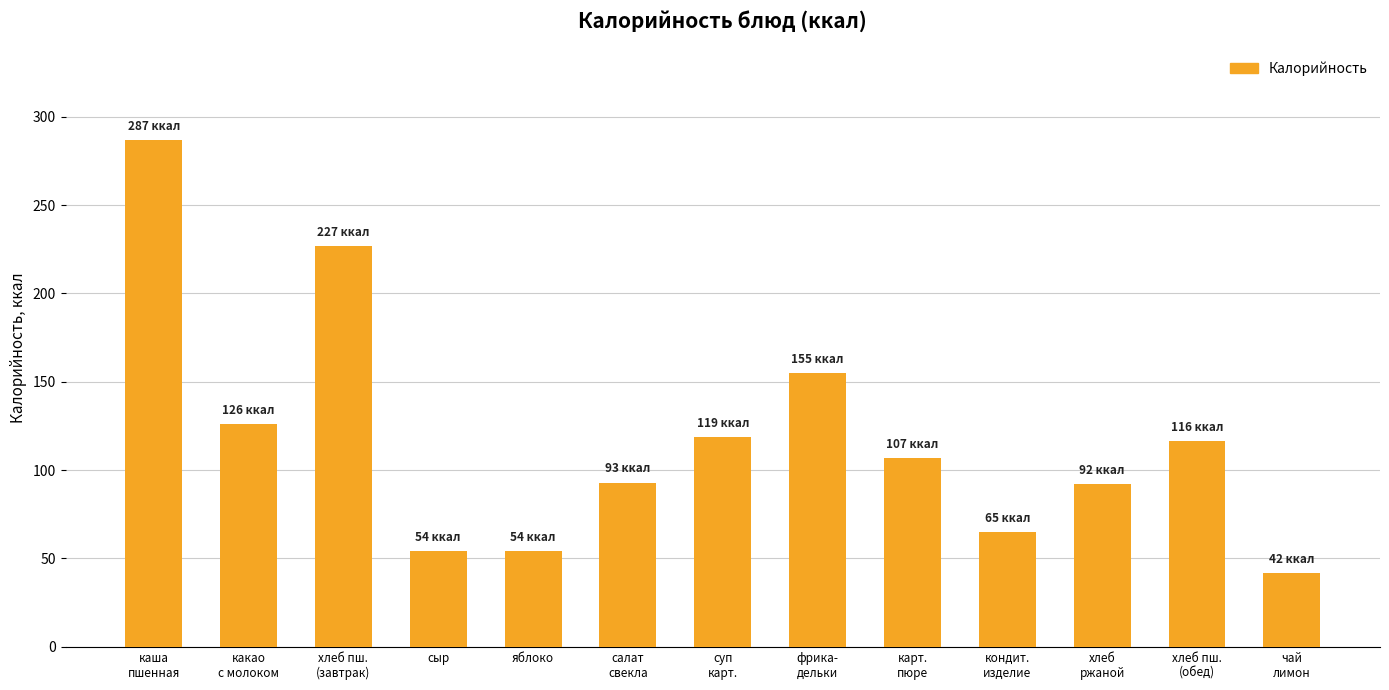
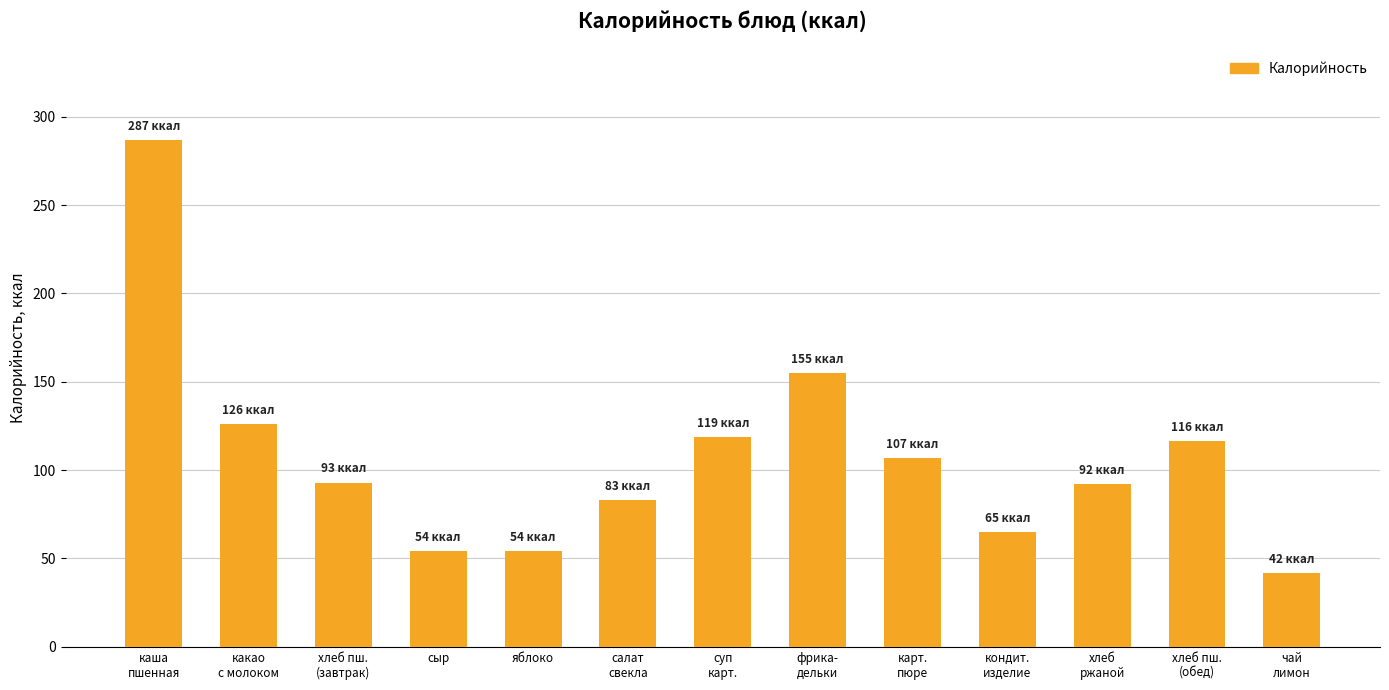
  {
    "каша пшенная": 287,
    "какао с молоком": 126,
-   "хлеб пш. (завтрак)": 227,
+   "хлеб пш. (завтрак)": 93,
    "сыр": 54,
    "яблоко": 54,
-   "салат свекла": 93,
+   "салат свекла": 83,
    "суп карт.": 119,
    "фрика- дельки": 155,
    "карт. пюре": 107,
    "кондит. изделие": 65,
    "хлеб ржаной": 92,
    "хлеб пш. (обед)": 116,
    "чай лимон": 42
  }
